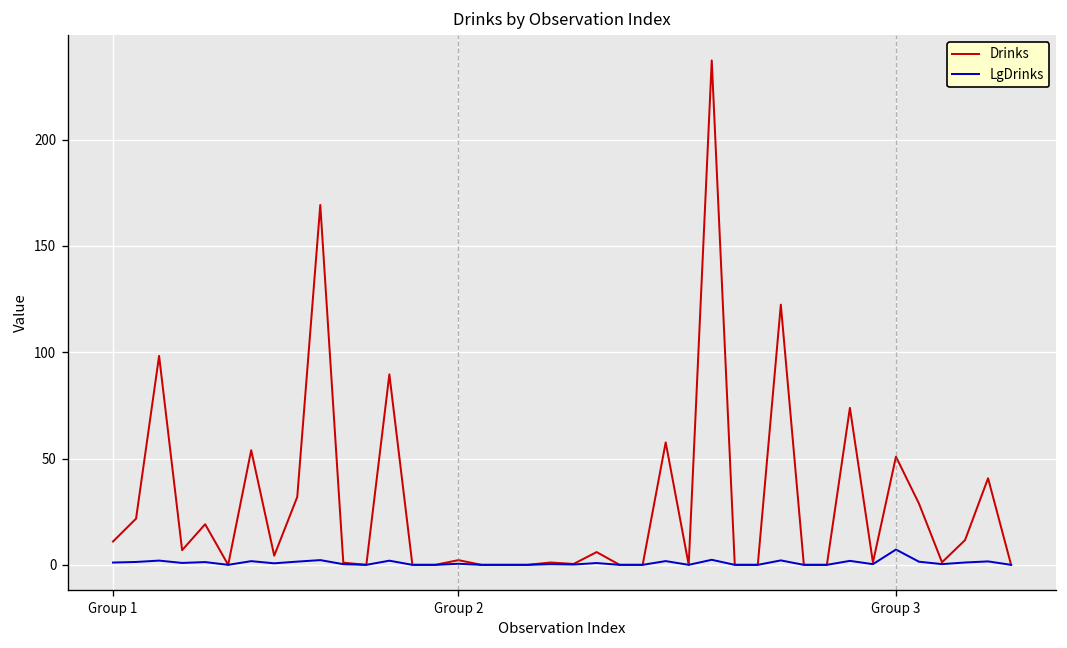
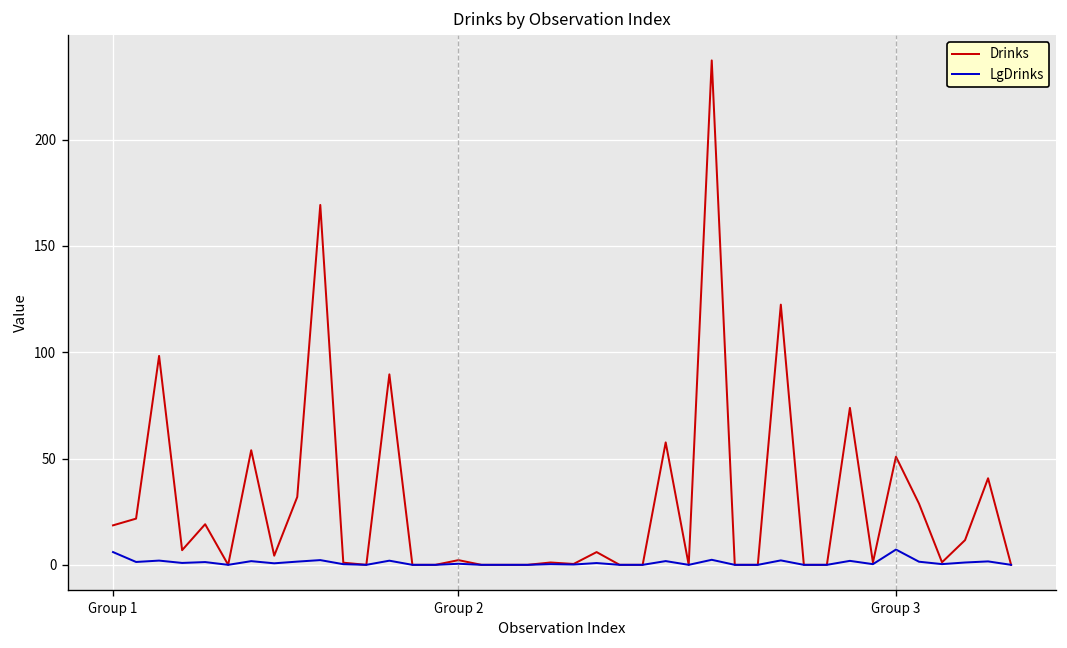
  {
    "Drinks": {
-     "Group 1": 11,
+     "Group 1": 19,
      "Group 2": 2,
      "Group 3": 51
    },
    "LgDrinks": {
-     "Group 1": 1,
+     "Group 1": 6,
      "Group 2": 1,
      "Group 3": 7
    }
  }
